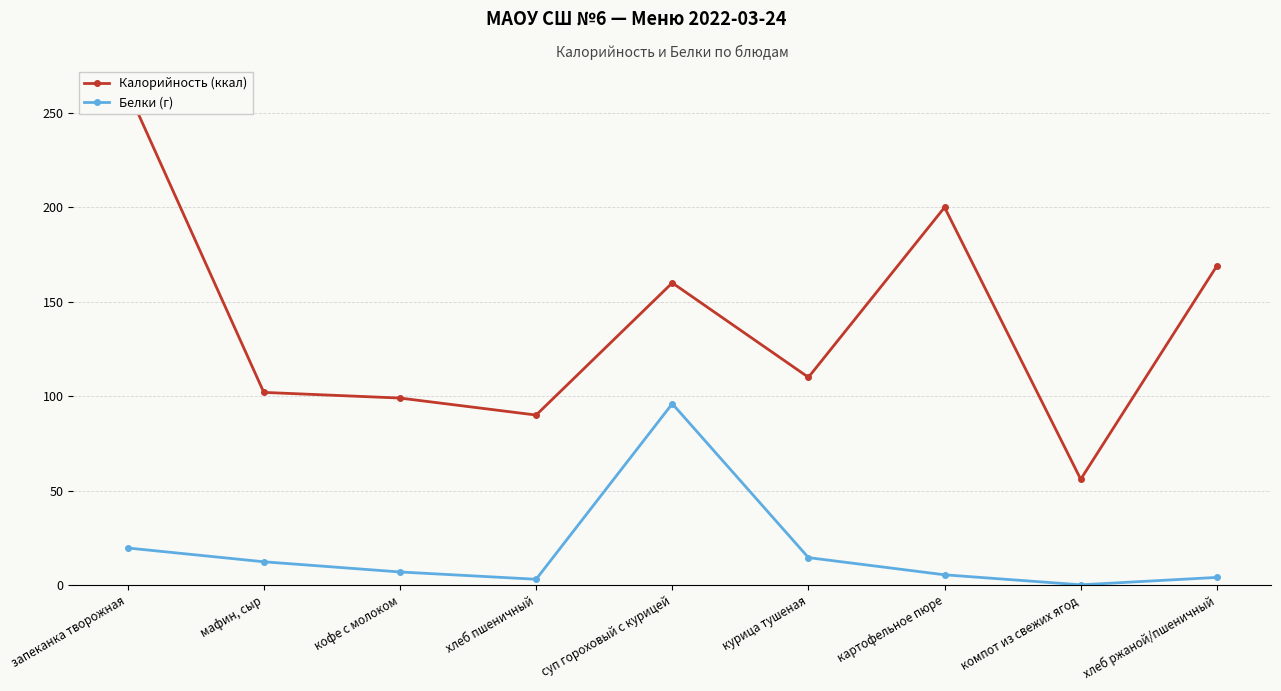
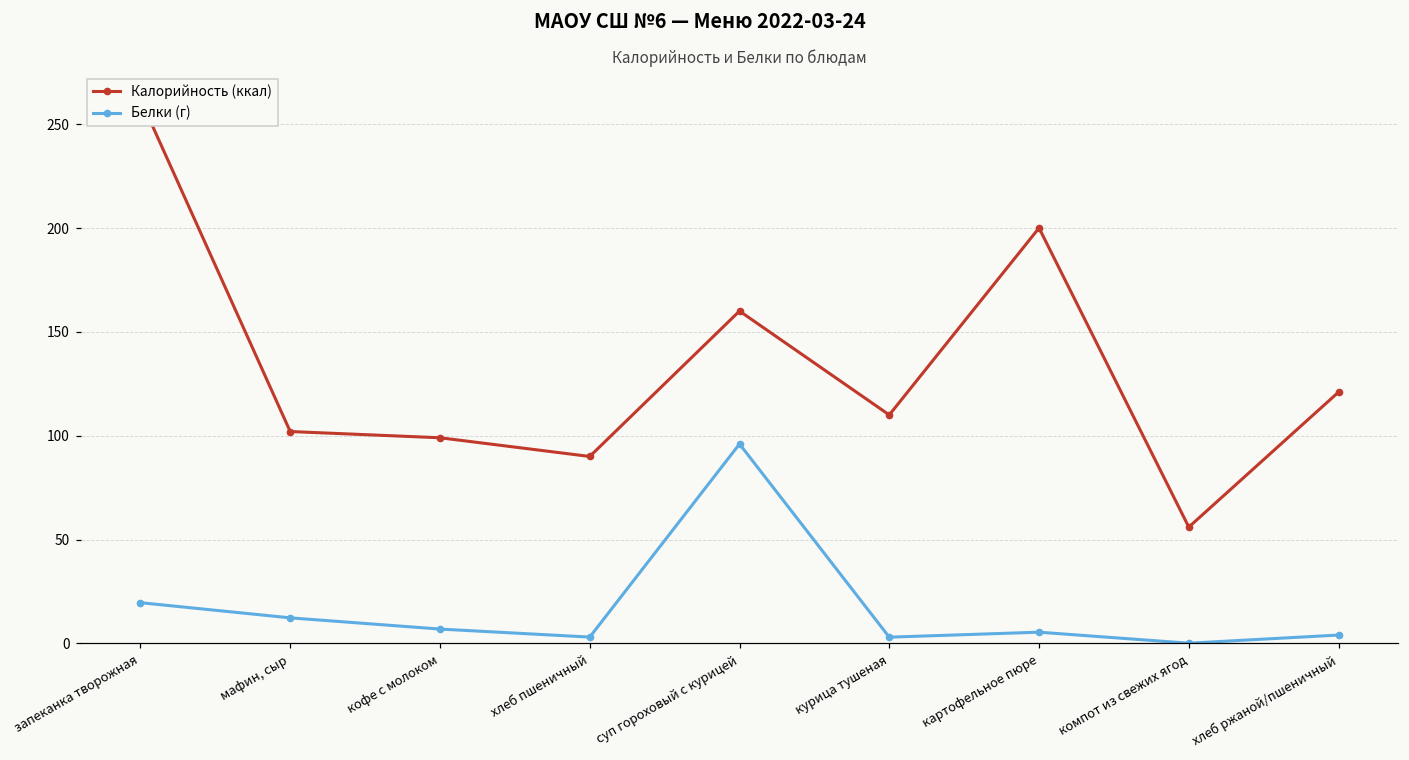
  {
    "Калорийность (ккал)": {
      "мафин, сыр": 102,
      "кофе с молоком": 99,
      "хлеб пшеничный": 90,
      "суп гороховый с курицей": 160,
      "курица тушеная": 110,
      "картофельное пюре": 200,
      "компот из свежих ягод": 56,
-     "хлеб ржаной/пшеничный": 169
+     "хлеб ржаной/пшеничный": 121
    },
    "Белки (г)": {
      "запеканка творожная": 20,
      "мафин, сыр": 12,
      "кофе с молоком": 7,
      "хлеб пшеничный": 3,
      "суп гороховый с курицей": 96,
-     "курица тушеная": 15,
+     "курица тушеная": 3,
      "картофельное пюре": 5,
      "компот из свежих ягод": 0,
      "хлеб ржаной/пшеничный": 4
    }
  }
